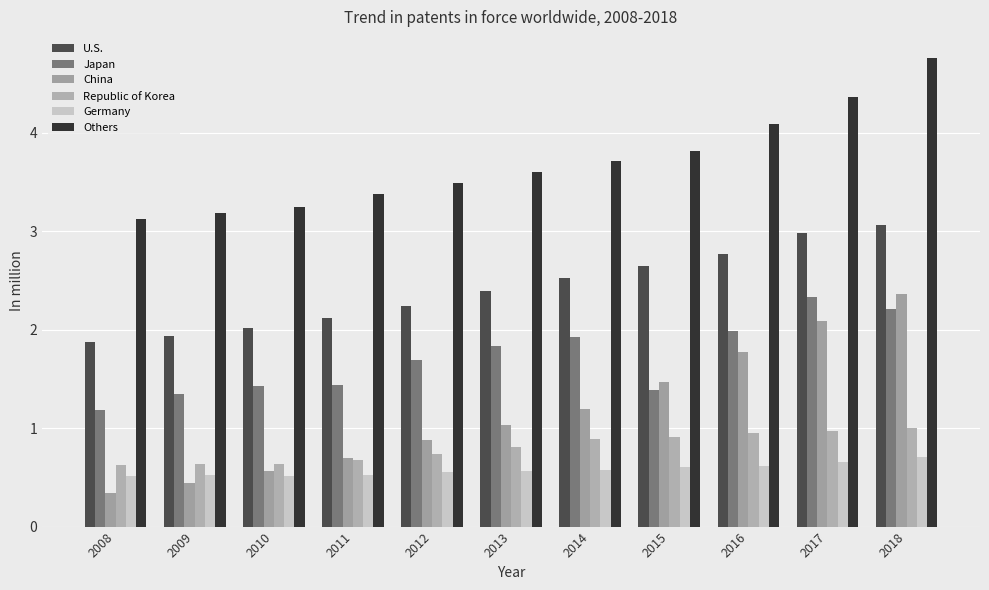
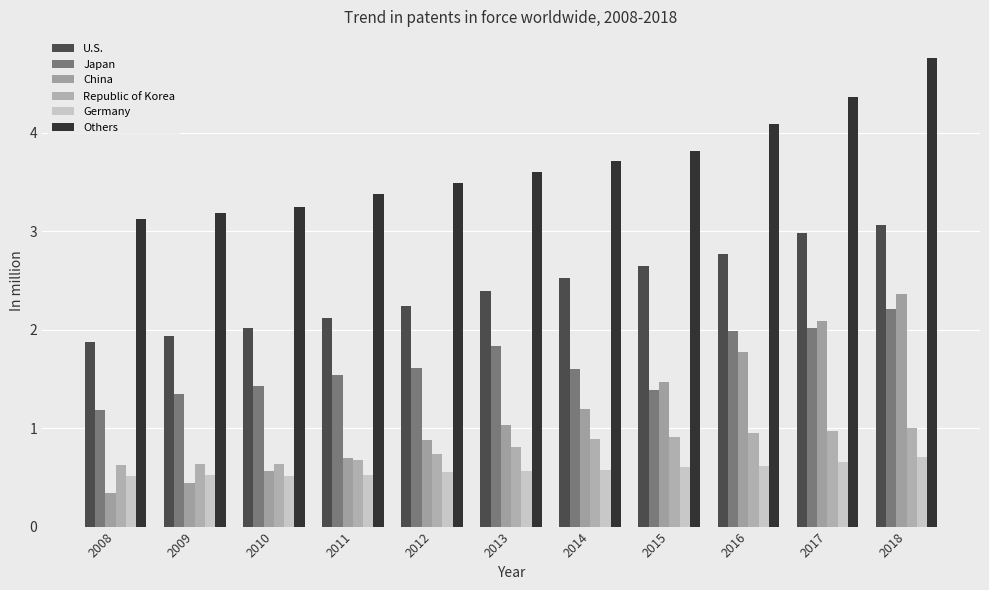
  {
    "Japan": {
      "2008": 1.2,
      "2009": 1.3,
      "2010": 1.4,
-     "2011": 1.4,
-     "2012": 1.7,
+     "2011": 1.5,
+     "2012": 1.6,
      "2013": 1.8,
-     "2014": 1.9,
+     "2014": 1.6,
      "2015": 1.4,
      "2016": 2.0,
-     "2017": 2.3,
+     "2017": 2.0,
      "2018": 2.2
    }
  }
